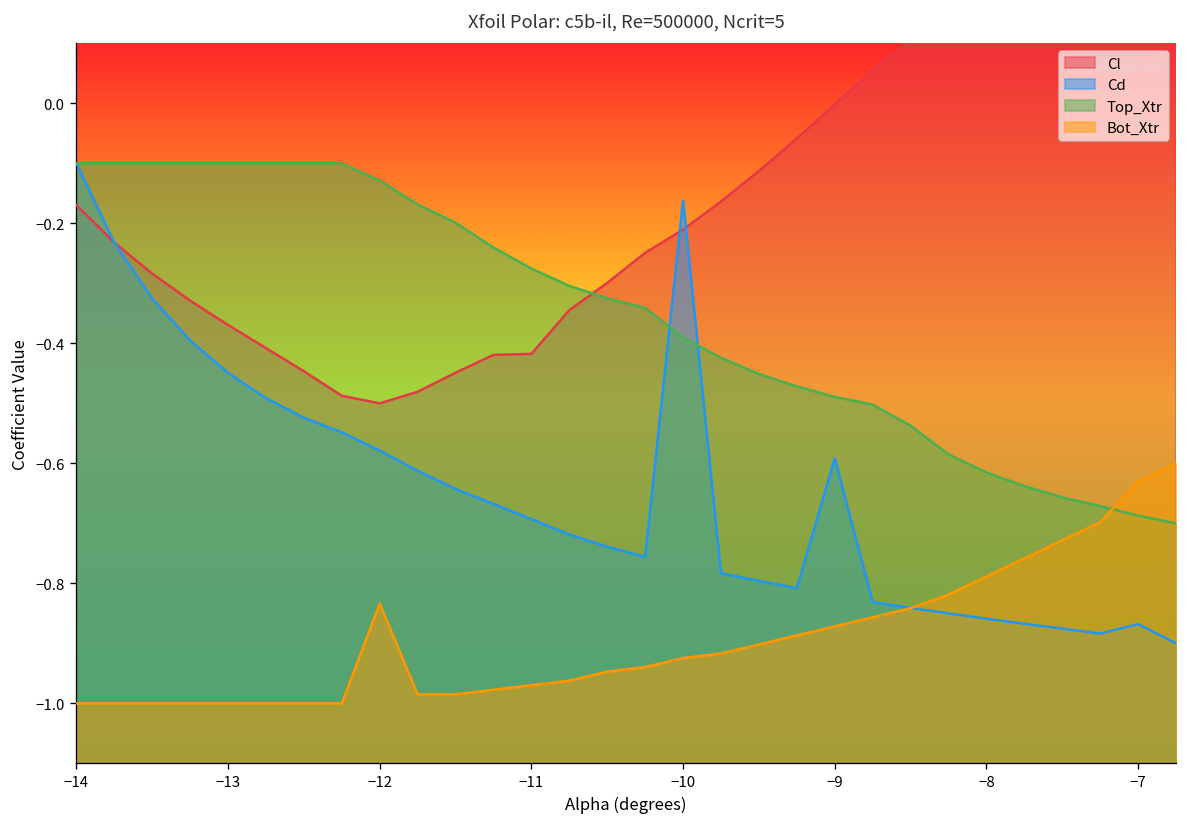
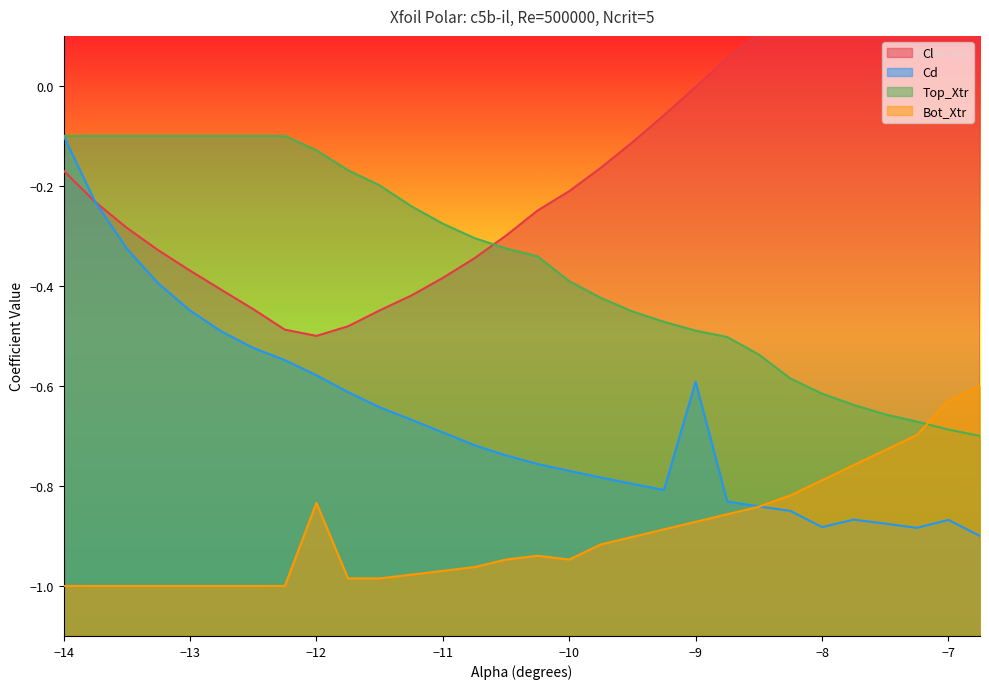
  {
    "Cl": {
      "−14": -0.17,
      "−13": -0.37,
      "−12": -0.50,
-     "−11": -0.42,
+     "−11": -0.38,
      "−10": -0.21,
      "−9": 0.00
    },
    "Cd": {
      "−13": -0.45,
      "−12": -0.58,
      "−11": -0.69,
-     "−10": -0.16,
+     "−10": -0.77,
      "−9": -0.59,
-     "−8": -0.86,
+     "−8": -0.88,
      "−7": -0.87
    },
    "Top_Xtr": {
      "−13": -0.10,
      "−12": -0.13,
      "−11": -0.28,
      "−10": -0.39,
      "−9": -0.49,
      "−8": -0.62,
      "−7": -0.69
    },
    "Bot_Xtr": {
      "−14": -1.00,
      "−13": -1.00,
      "−12": -0.83,
      "−11": -0.97,
-     "−10": -0.92,
+     "−10": -0.95,
      "−9": -0.87,
      "−8": -0.79,
      "−7": -0.63
    }
  }
